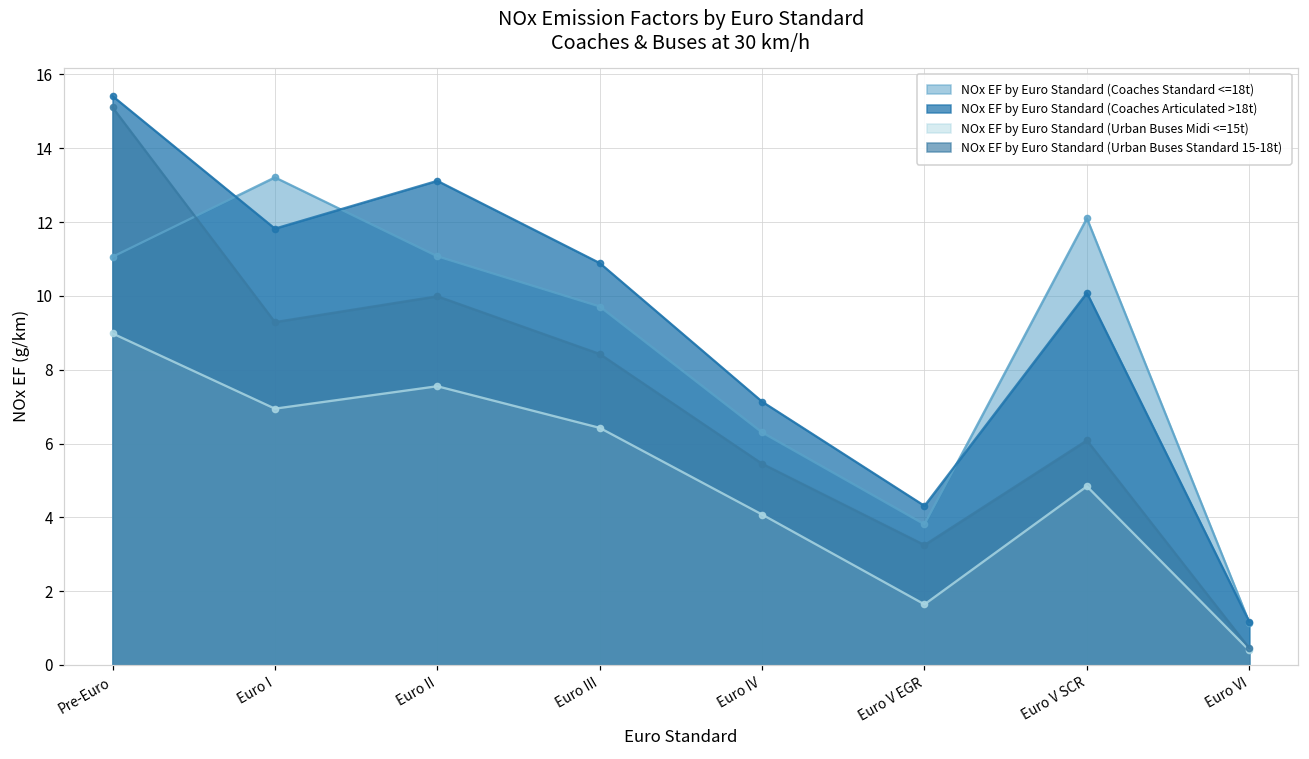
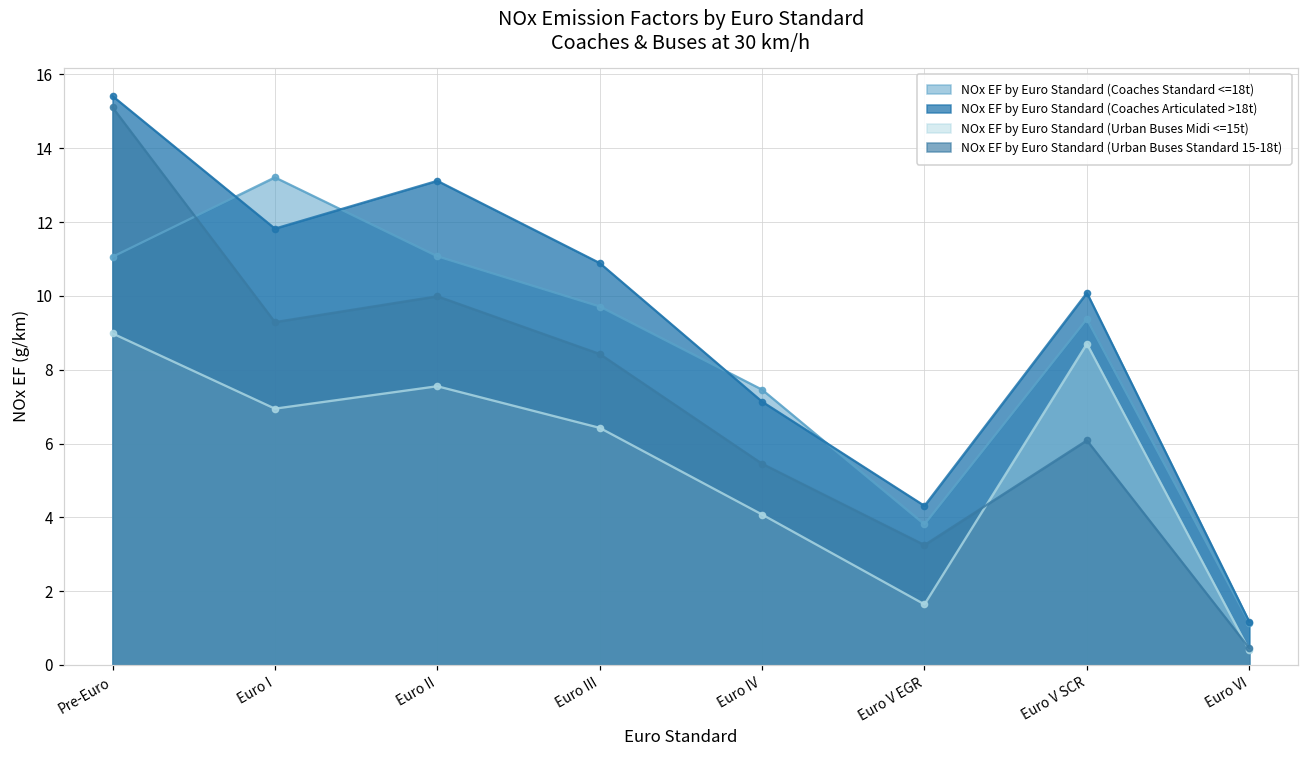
  {
    "NOx EF by Euro Standard (Coaches Standard <=18t)": {
      "Pre-Euro": 11.1,
      "Euro I": 13.2,
      "Euro II": 11.1,
      "Euro III": 9.7,
-     "Euro IV": 6.3,
+     "Euro IV": 7.5,
      "Euro V EGR": 3.8,
-     "Euro V SCR": 12.1
+     "Euro V SCR": 9.4
    },
    "NOx EF by Euro Standard (Urban Buses Midi <=15t)": {
      "Pre-Euro": 9.0,
      "Euro I": 6.9,
      "Euro II": 7.6,
      "Euro III": 6.4,
      "Euro IV": 4.1,
      "Euro V EGR": 1.6,
-     "Euro V SCR": 4.8
+     "Euro V SCR": 8.7
    }
  }
